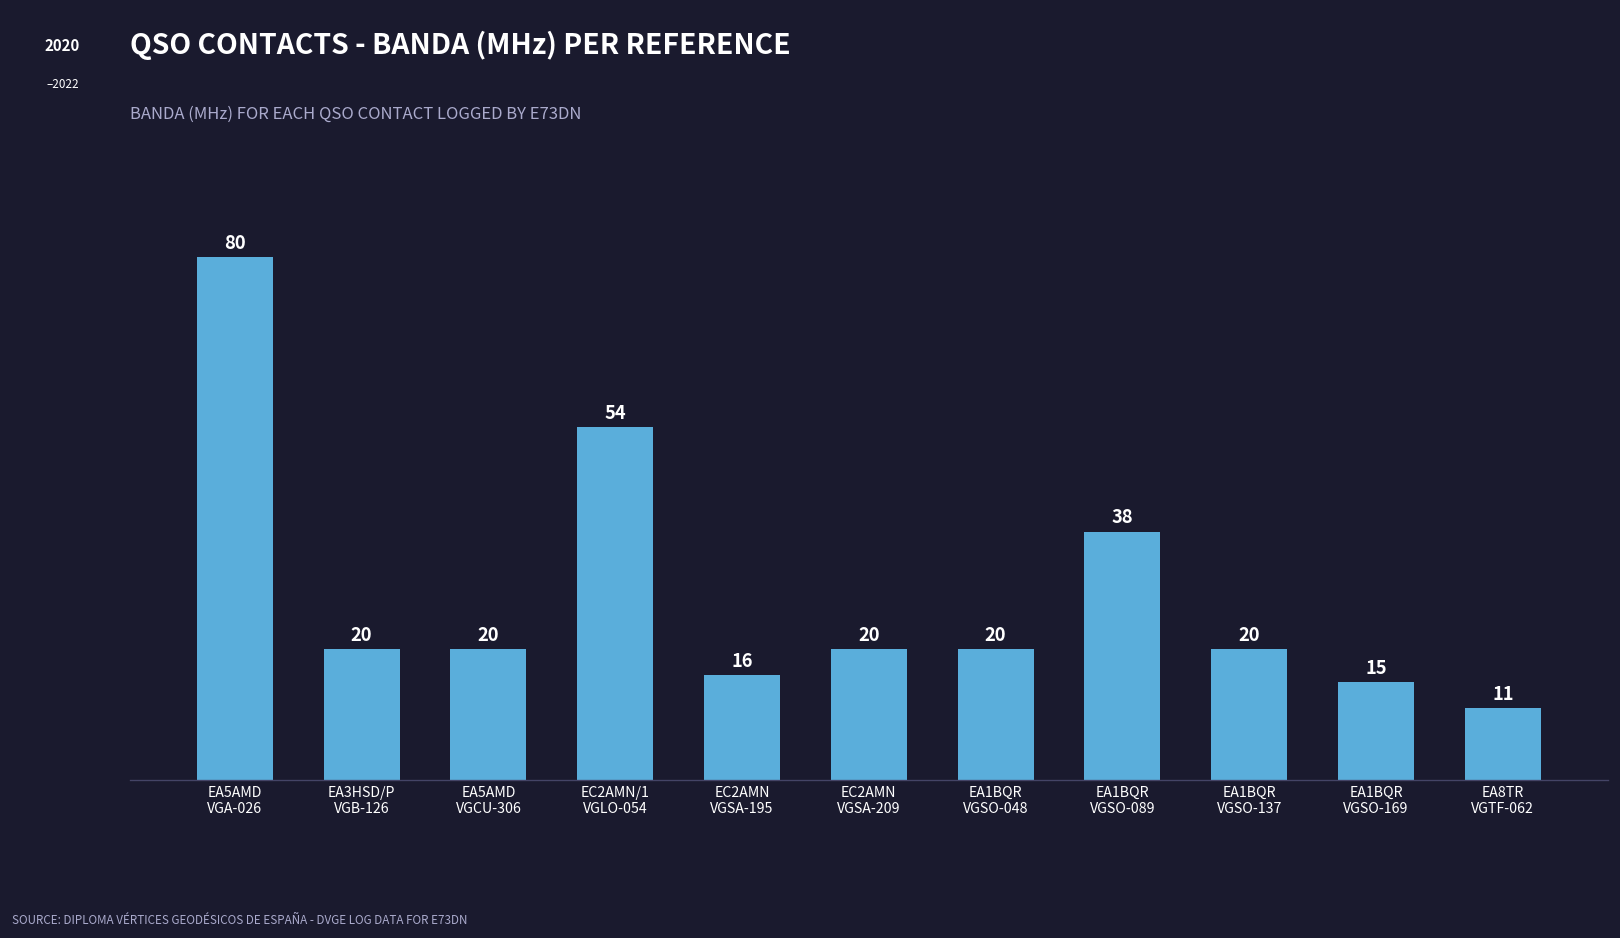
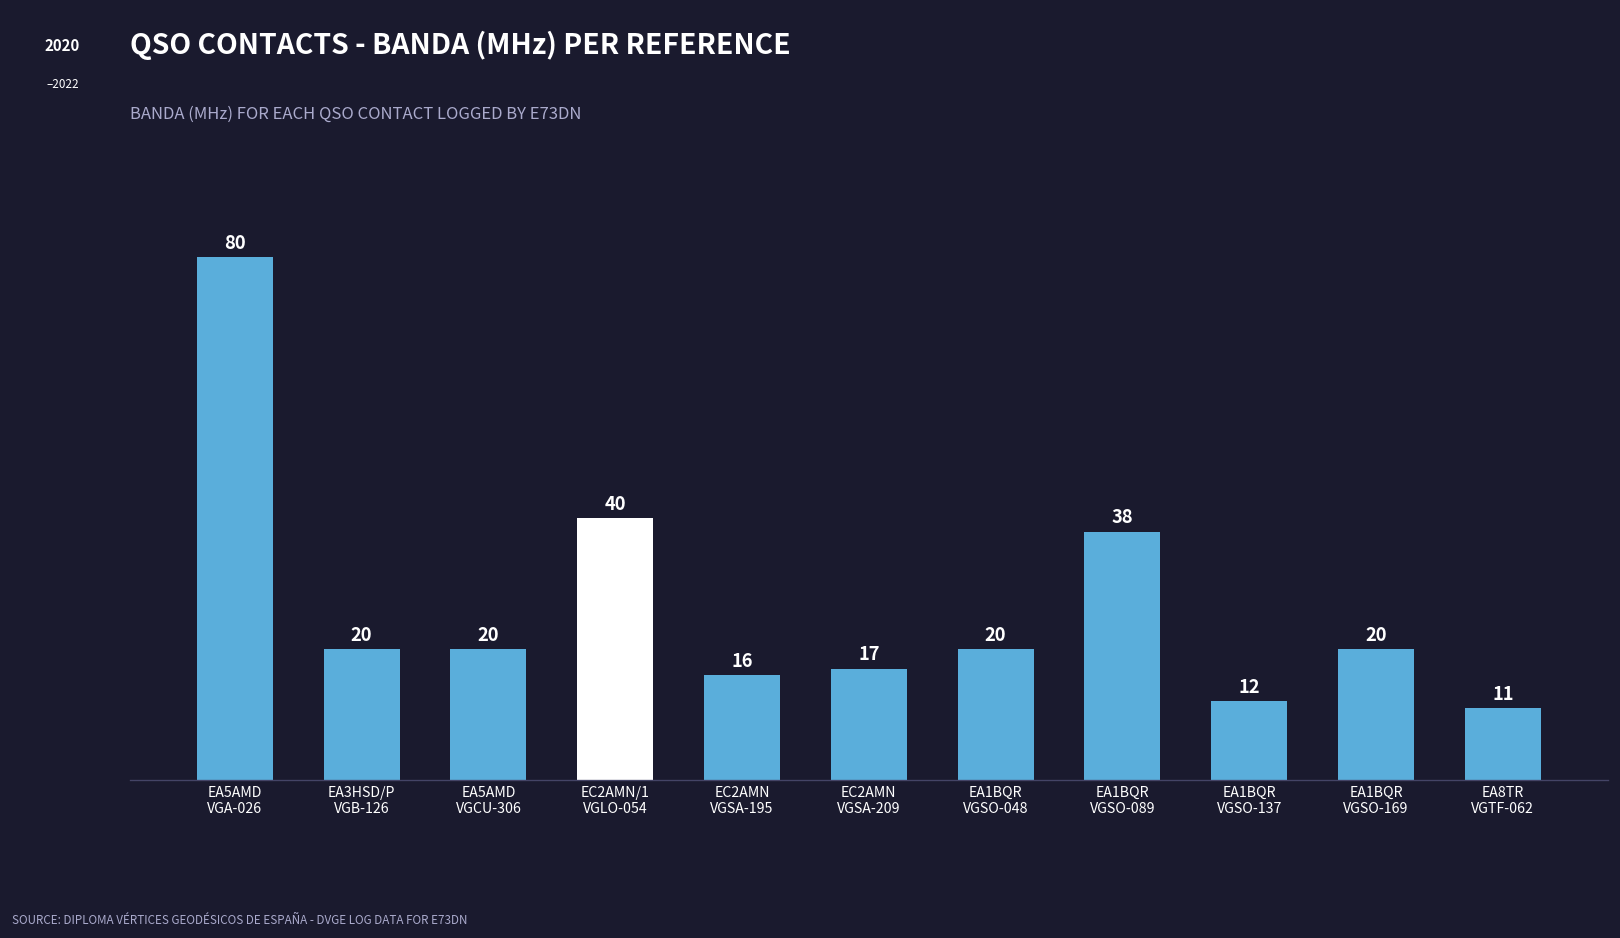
  {
    "EA5AMD VGA-026": 80,
    "EA3HSD/P VGB-126": 20,
    "EA5AMD VGCU-306": 20,
-   "EC2AMN/1 VGLO-054": 54,
+   "EC2AMN/1 VGLO-054": 40,
    "EC2AMN VGSA-195": 16,
-   "EC2AMN VGSA-209": 20,
+   "EC2AMN VGSA-209": 17,
    "EA1BQR VGSO-048": 20,
    "EA1BQR VGSO-089": 38,
-   "EA1BQR VGSO-137": 20,
-   "EA1BQR VGSO-169": 15,
+   "EA1BQR VGSO-137": 12,
+   "EA1BQR VGSO-169": 20,
    "EA8TR VGTF-062": 11
  }
